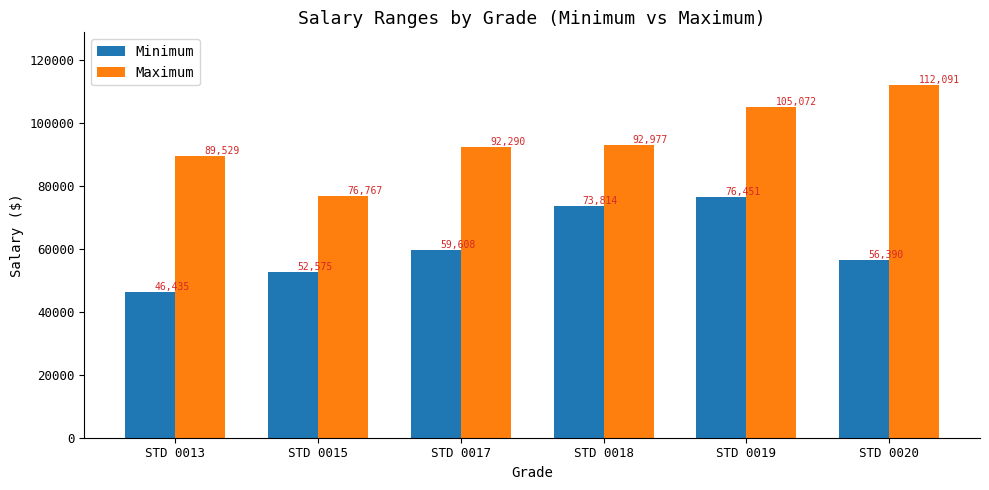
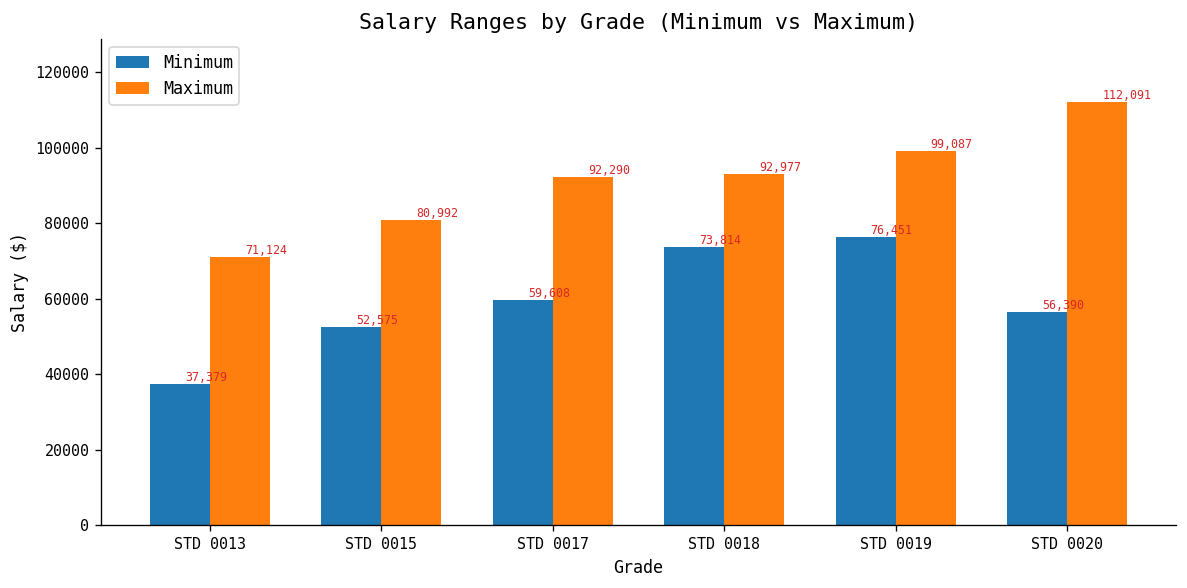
  {
    "Minimum": {
-     "STD 0013": "46,435",
+     "STD 0013": "37,379",
      "STD 0015": "52,575",
      "STD 0017": "59,608",
      "STD 0018": "73,814",
      "STD 0019": "76,451",
      "STD 0020": "56,390"
    },
    "Maximum": {
-     "STD 0013": "89,529",
-     "STD 0015": "76,767",
+     "STD 0013": "71,124",
+     "STD 0015": "80,992",
      "STD 0017": "92,290",
      "STD 0018": "92,977",
-     "STD 0019": "105,072",
+     "STD 0019": "99,087",
      "STD 0020": "112,091"
    }
  }
